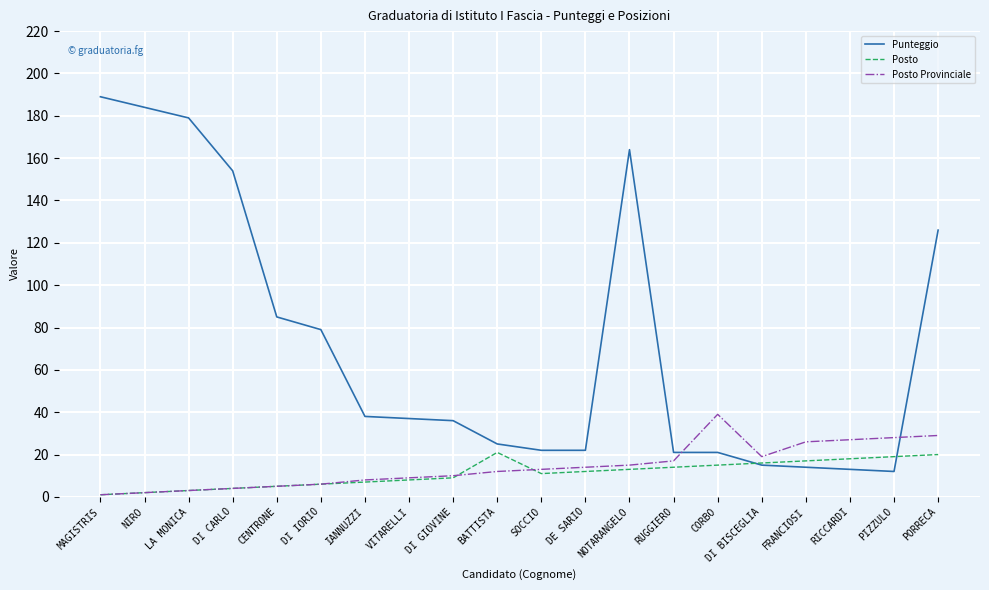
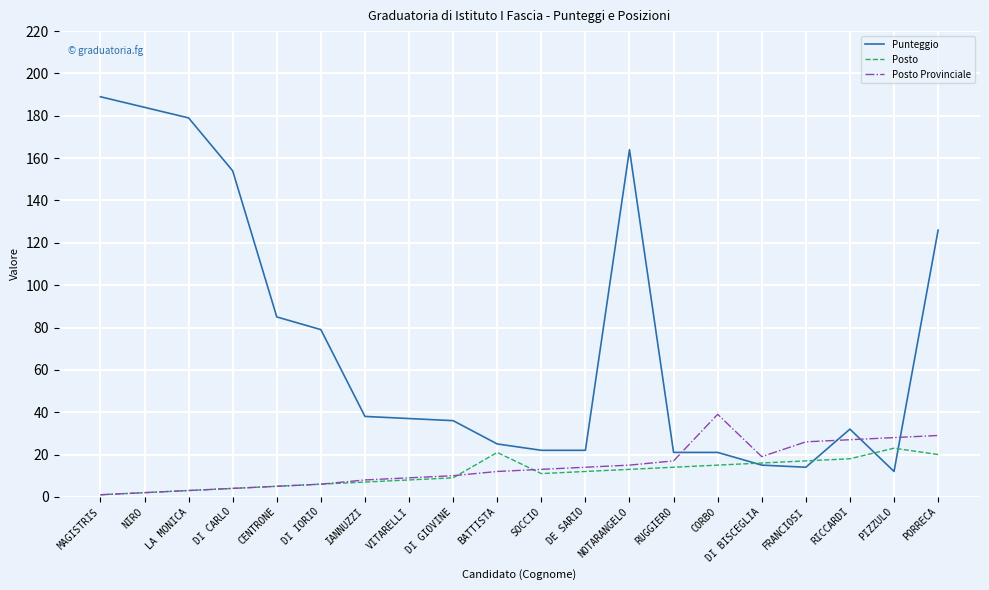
  {
    "Punteggio": {
      "MAGISTRIS": 189,
      "NIRO": 184,
      "LA MONICA": 179,
      "DI CARLO": 154,
      "CENTRONE": 85,
      "DI IORIO": 79,
      "IANNUZZI": 38,
      "VITARELLI": 37,
      "DI GIOVINE": 36,
      "BATTISTA": 25,
      "SOCCIO": 22,
      "DE SARIO": 22,
      "NOTARANGELO": 164,
      "RUGGIERO": 21,
      "CORBO": 21,
      "FRANCIOSI": 14,
-     "RICCARDI": 13,
+     "RICCARDI": 32,
      "PIZZULO": 12,
      "PORRECA": 126
    },
    "Posto": {
      "BATTISTA": 21,
      "SOCCIO": 11,
      "DE SARIO": 12,
      "NOTARANGELO": 13,
      "RUGGIERO": 14,
      "CORBO": 15,
      "FRANCIOSI": 17,
      "RICCARDI": 18,
-     "PIZZULO": 19,
+     "PIZZULO": 23,
      "PORRECA": 20
    },
    "Posto Provinciale": {
      "BATTISTA": 12,
      "SOCCIO": 13,
      "DE SARIO": 14,
      "NOTARANGELO": 15,
      "RUGGIERO": 17,
      "CORBO": 39,
      "DI BISCEGLIA": 19,
      "FRANCIOSI": 26,
      "RICCARDI": 27,
      "PIZZULO": 28,
      "PORRECA": 29
    }
  }
